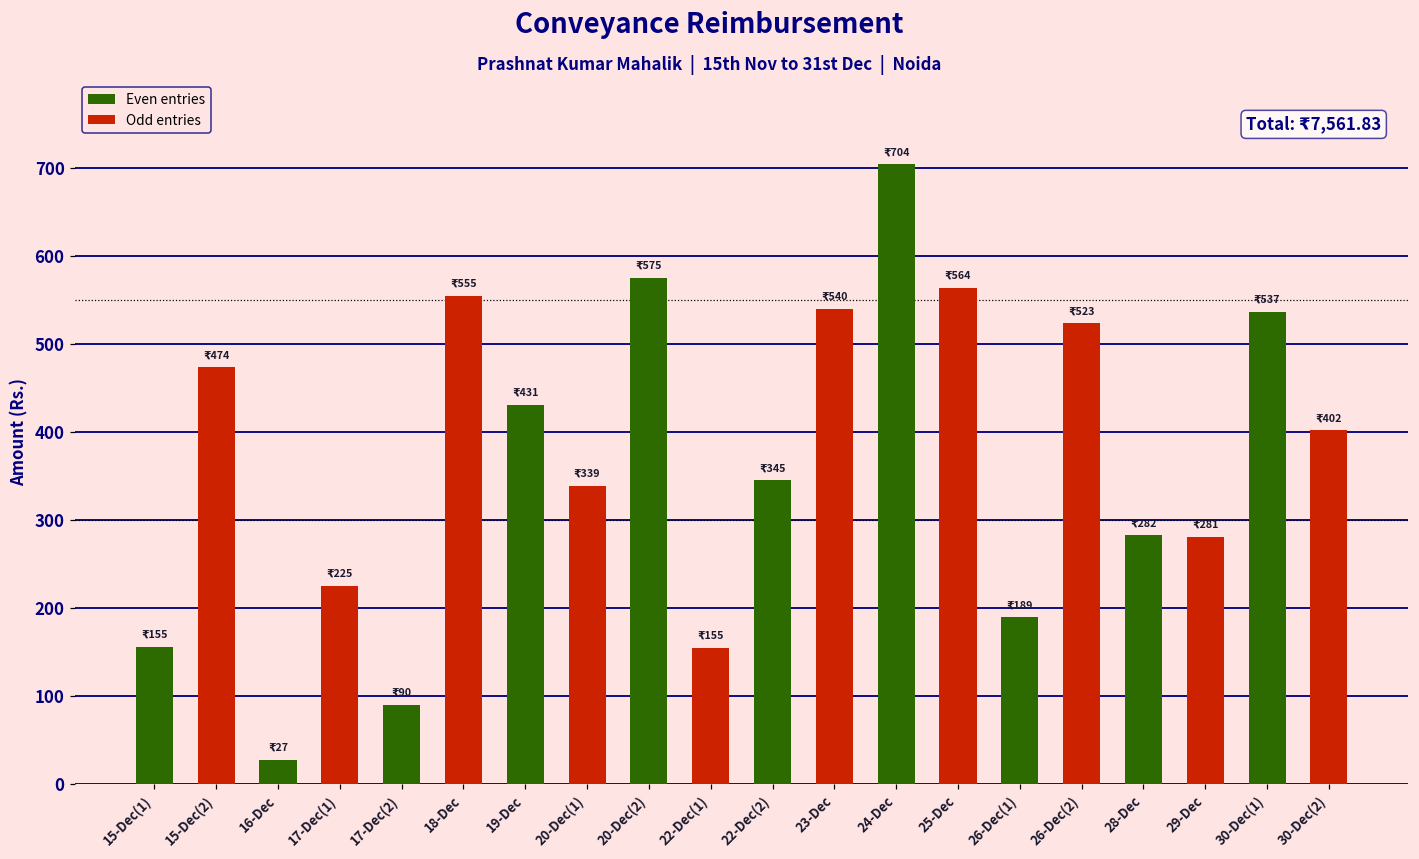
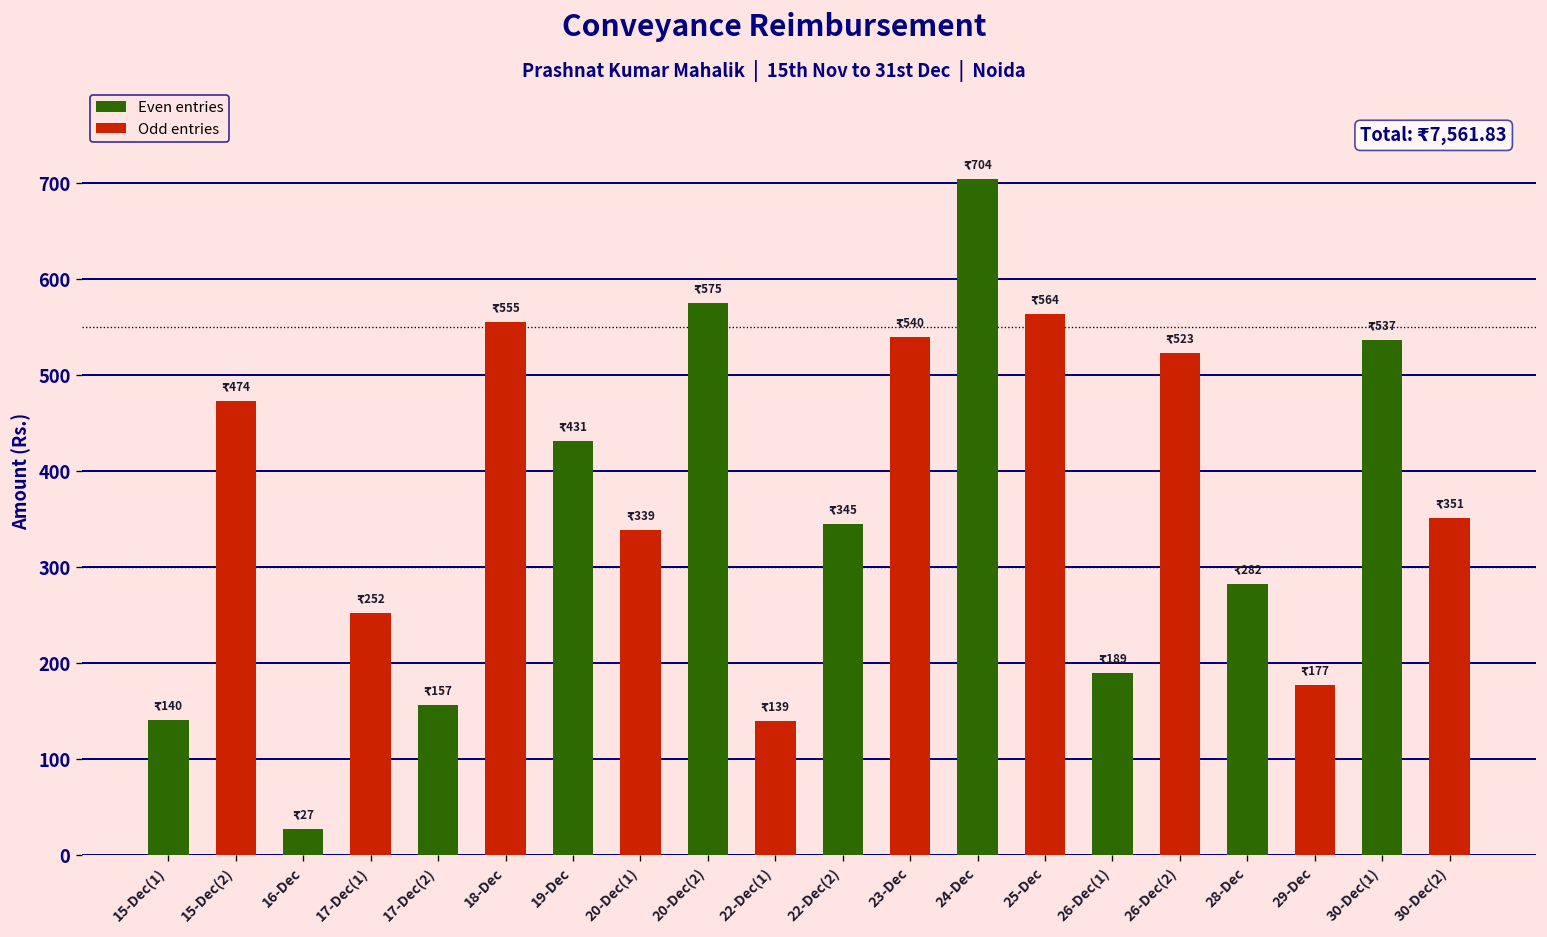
  {
-   "15-Dec(1)": 155,
+   "15-Dec(1)": 140,
    "15-Dec(2)": 474,
    "16-Dec": 27,
-   "17-Dec(1)": 225,
-   "17-Dec(2)": 90,
+   "17-Dec(1)": 252,
+   "17-Dec(2)": 157,
    "18-Dec": 555,
    "19-Dec": 431,
    "20-Dec(1)": 339,
    "20-Dec(2)": 575,
-   "22-Dec(1)": 155,
+   "22-Dec(1)": 139,
    "22-Dec(2)": 345,
    "23-Dec": 540,
    "24-Dec": 704,
    "25-Dec": 564,
    "26-Dec(1)": 189,
    "26-Dec(2)": 523,
    "28-Dec": 282,
-   "29-Dec": 281,
+   "29-Dec": 177,
    "30-Dec(1)": 537,
-   "30-Dec(2)": 402
+   "30-Dec(2)": 351
  }
